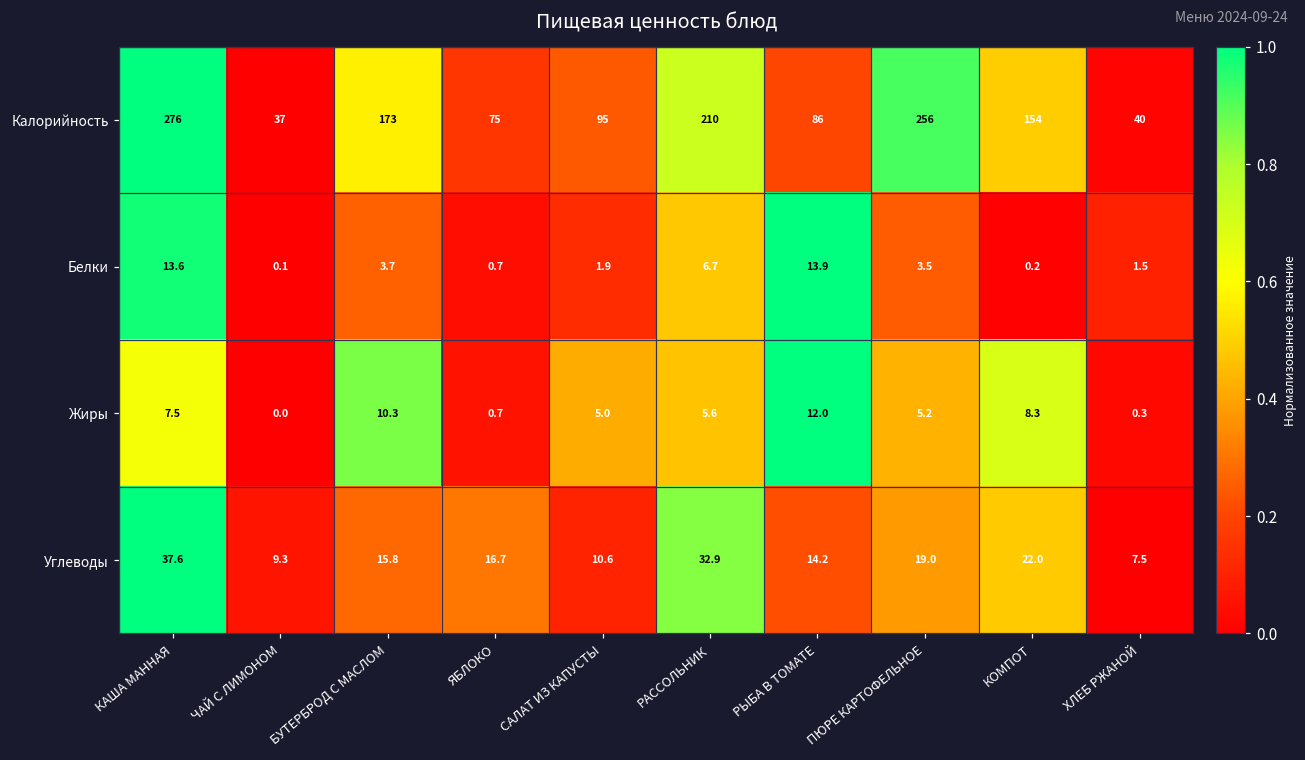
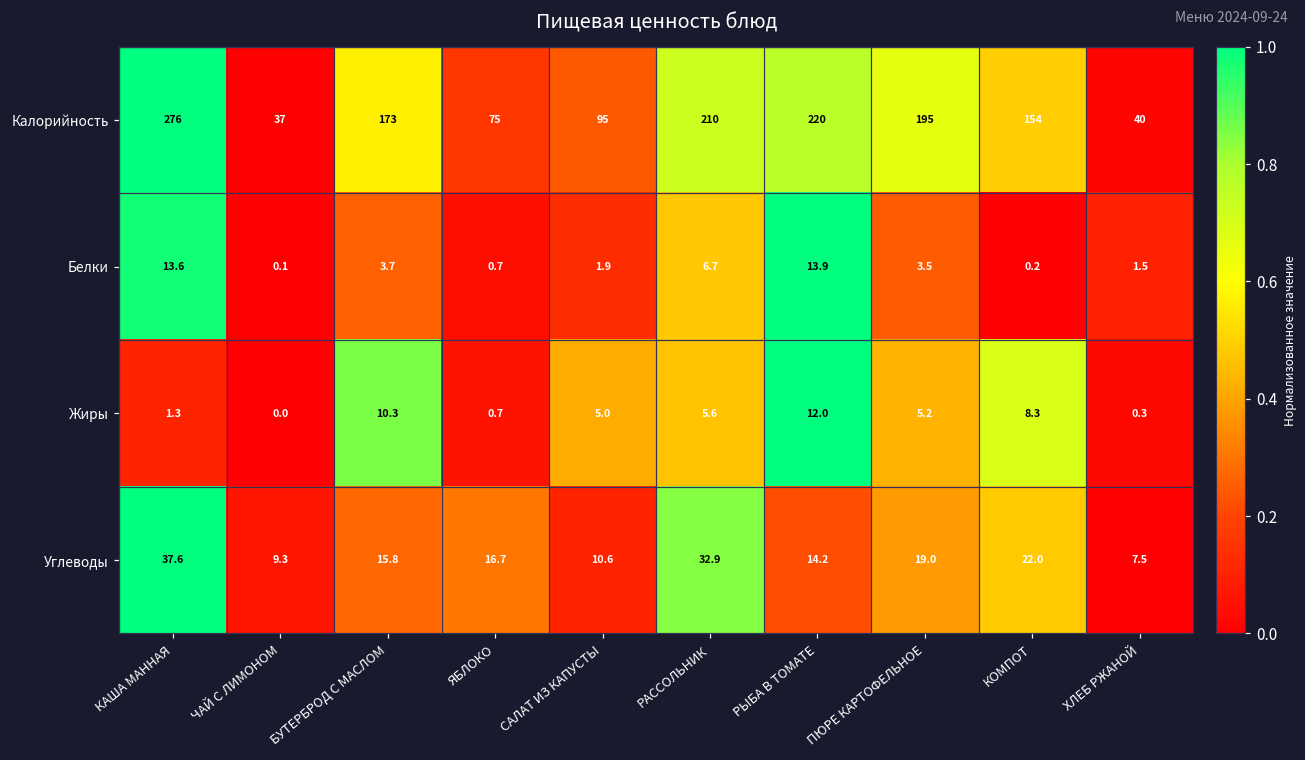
  {
    "Калорийность": {
      "КАША МАННАЯ": 276,
      "ЧАЙ С ЛИМОНОМ": 37,
      "БУТЕРБРОД С МАСЛОМ": 173,
      "ЯБЛОКО": 75,
      "САЛАТ ИЗ КАПУСТЫ": 95,
      "РАССОЛЬНИК": 210,
-     "РЫБА В ТОМАТЕ": 86,
-     "ПЮРЕ КАРТОФЕЛЬНОЕ": 256,
+     "РЫБА В ТОМАТЕ": 220,
+     "ПЮРЕ КАРТОФЕЛЬНОЕ": 195,
      "КОМПОТ": 154,
      "ХЛЕБ РЖАНОЙ": 40
    },
    "Белки": {
      "КАША МАННАЯ": 13.6,
      "ЧАЙ С ЛИМОНОМ": 0.1,
      "БУТЕРБРОД С МАСЛОМ": 3.7,
      "ЯБЛОКО": 0.7,
      "САЛАТ ИЗ КАПУСТЫ": 1.9,
      "РАССОЛЬНИК": 6.7,
      "РЫБА В ТОМАТЕ": 13.9,
      "ПЮРЕ КАРТОФЕЛЬНОЕ": 3.5,
      "КОМПОТ": 0.2,
      "ХЛЕБ РЖАНОЙ": 1.5
    },
    "Жиры": {
-     "КАША МАННАЯ": 7.5,
+     "КАША МАННАЯ": 1.3,
      "ЧАЙ С ЛИМОНОМ": 0.0,
      "БУТЕРБРОД С МАСЛОМ": 10.3,
      "ЯБЛОКО": 0.7,
      "САЛАТ ИЗ КАПУСТЫ": 5.0,
      "РАССОЛЬНИК": 5.6,
      "РЫБА В ТОМАТЕ": 12.0,
      "ПЮРЕ КАРТОФЕЛЬНОЕ": 5.2,
      "КОМПОТ": 8.3,
      "ХЛЕБ РЖАНОЙ": 0.3
    },
    "Углеводы": {
      "КАША МАННАЯ": 37.6,
      "ЧАЙ С ЛИМОНОМ": 9.3,
      "БУТЕРБРОД С МАСЛОМ": 15.8,
      "ЯБЛОКО": 16.7,
      "САЛАТ ИЗ КАПУСТЫ": 10.6,
      "РАССОЛЬНИК": 32.9,
      "РЫБА В ТОМАТЕ": 14.2,
      "ПЮРЕ КАРТОФЕЛЬНОЕ": 19.0,
      "КОМПОТ": 22.0,
      "ХЛЕБ РЖАНОЙ": 7.5
    }
  }
